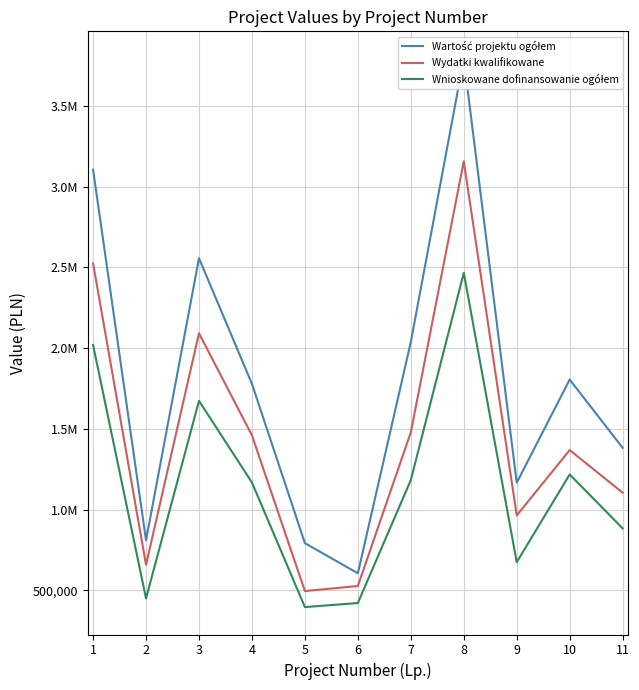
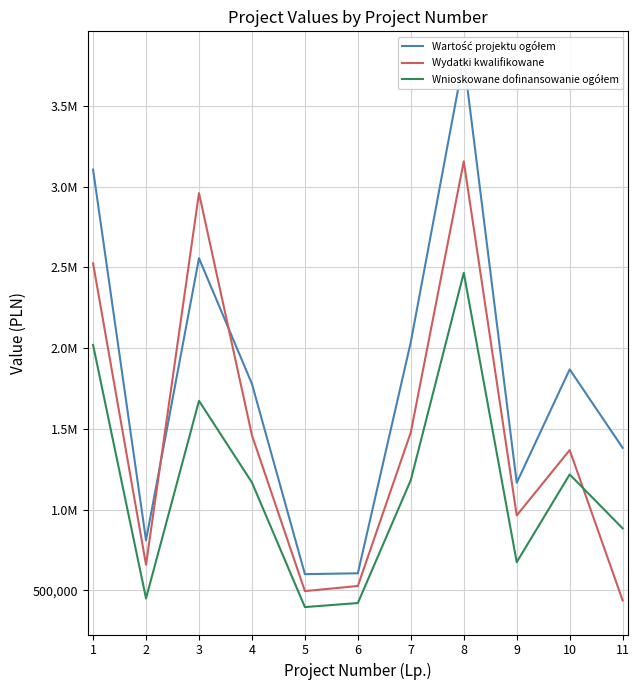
  {
    "Wartość projektu ogółem": {
      "1": "3,110,000",
      "2": "810,000",
      "3": "2,560,000",
      "4": "1,780,000",
-     "5": "790,000",
+     "5": "600,000",
      "6": "610,000",
      "7": "2,040,000",
      "9": "1,170,000",
-     "10": "1,810,000",
+     "10": "1,870,000",
      "11": "1,380,000"
    },
    "Wydatki kwalifikowane": {
      "1": "2,530,000",
      "2": "660,000",
-     "3": "2,090,000",
+     "3": "2,960,000",
      "4": "1,460,000",
      "5": "500,000",
      "6": "530,000",
      "7": "1,480,000",
      "8": "3,160,000",
      "9": "960,000",
      "10": "1,370,000",
-     "11": "1,110,000"
+     "11": "440,000"
    },
    "Wnioskowane dofinansowanie ogółem": {
      "1": "2,020,000",
      "2": "450,000",
      "3": "1,670,000",
      "4": "1,170,000",
      "5": "400,000",
      "6": "420,000",
      "7": "1,180,000",
      "8": "2,470,000",
      "9": "670,000",
      "10": "1,220,000",
      "11": "880,000"
    }
  }
